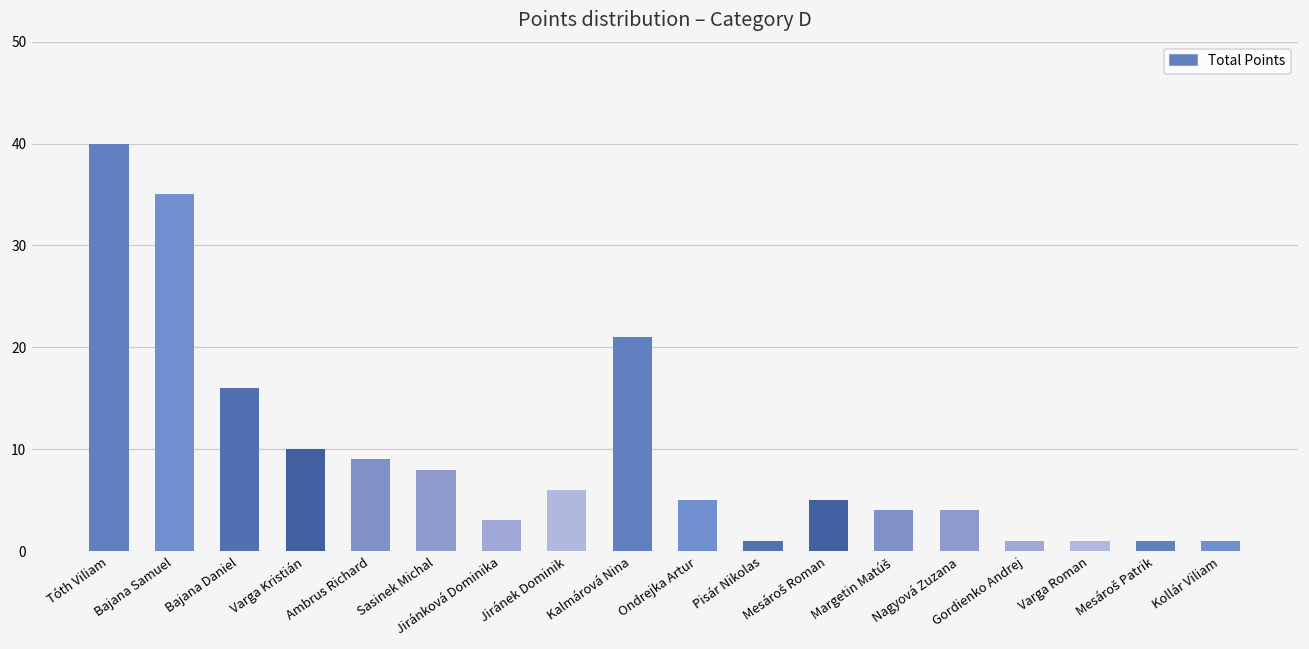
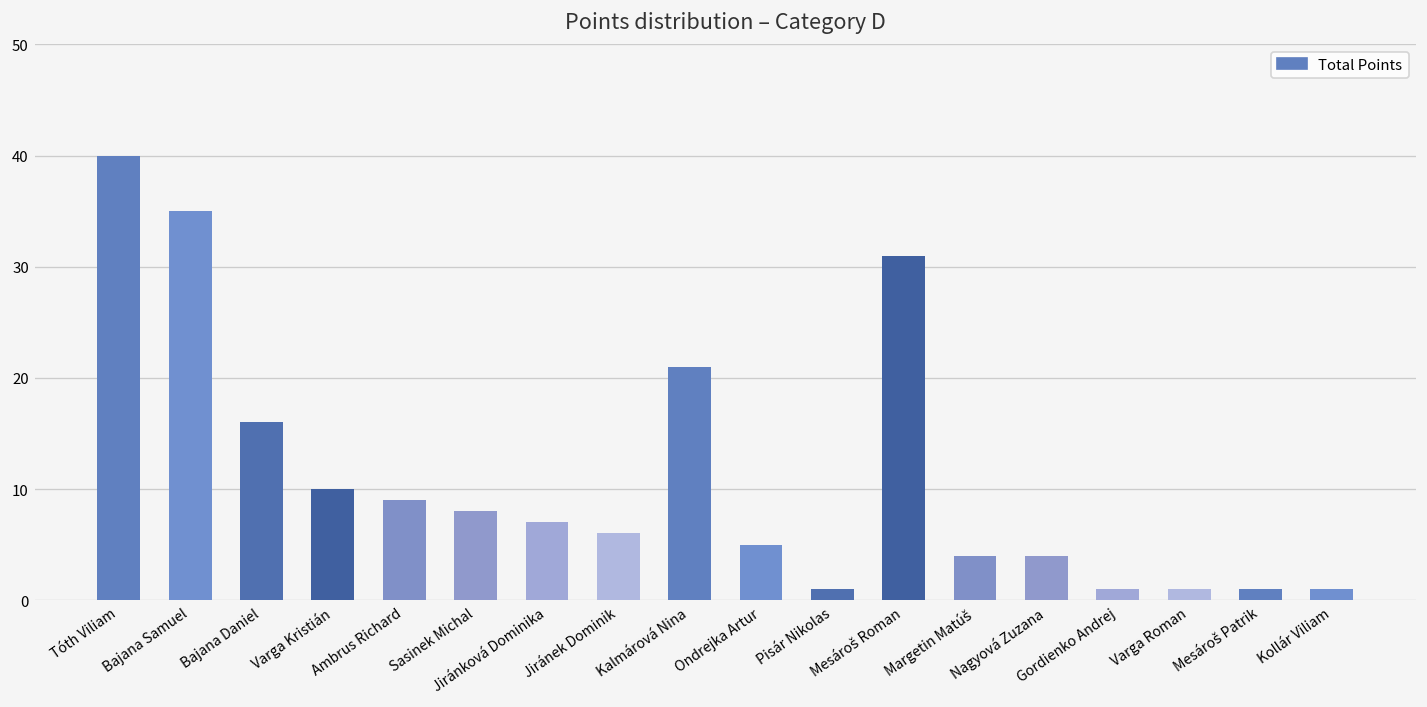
  {
    "Tóth Viliam": 40,
    "Bajana Samuel": 35,
    "Bajana Daniel": 16,
    "Varga Kristián": 10,
    "Ambrus Richard": 9,
    "Sasinek Michal": 8,
-   "Jiránková Dominika": 3,
+   "Jiránková Dominika": 7,
    "Jiránek Dominik": 6,
    "Kalmárová Nina": 21,
    "Ondrejka Artur": 5,
    "Pisár Nikolas": 1,
-   "Mesároš Roman": 5,
+   "Mesároš Roman": 31,
    "Margetin Matúš": 4,
    "Nagyová Zuzana": 4,
    "Gordienko Andrej": 1,
    "Varga Roman": 1,
    "Mesároš Patrik": 1,
    "Kollár Viliam": 1
  }
